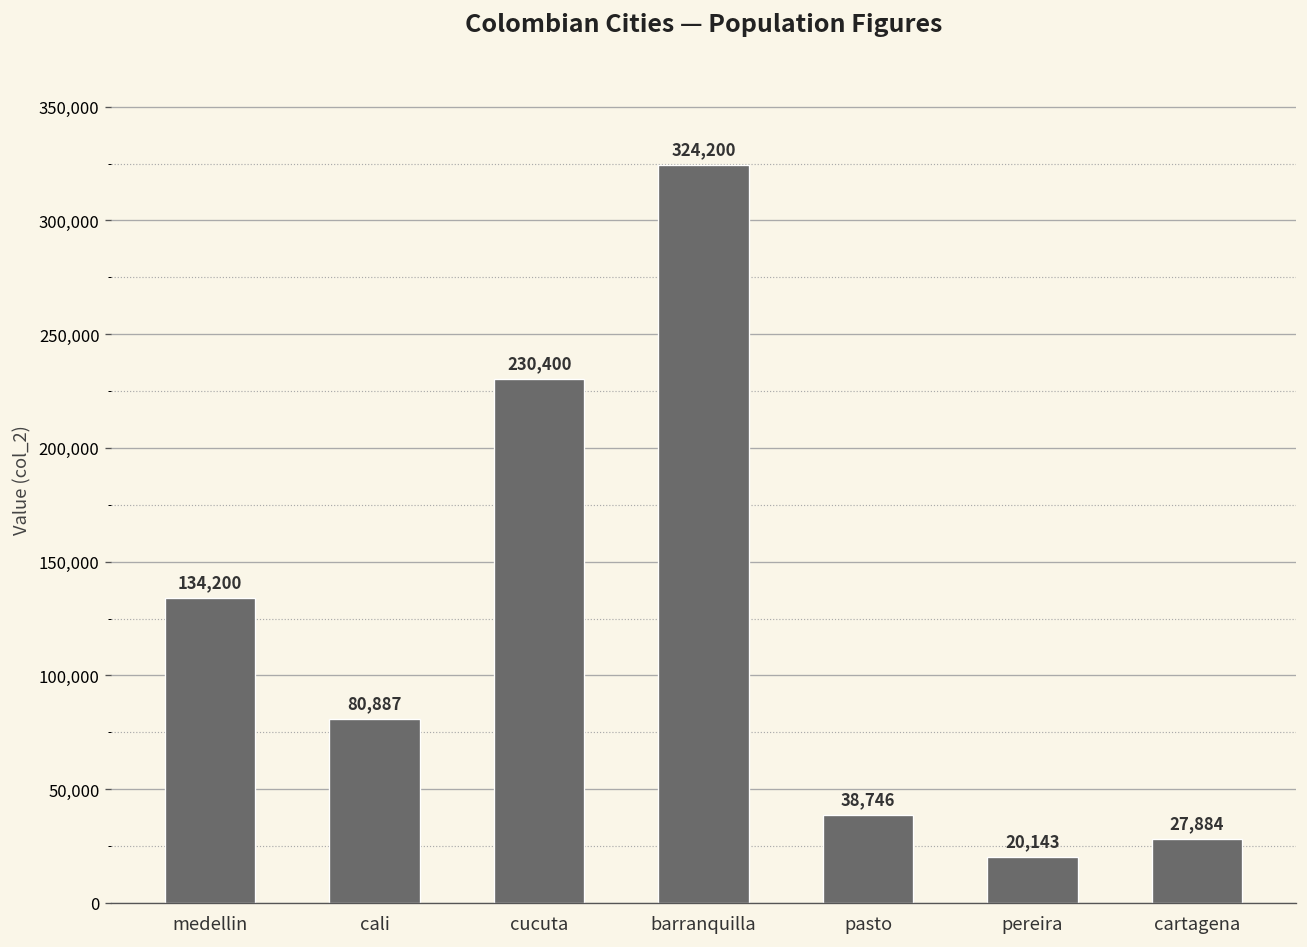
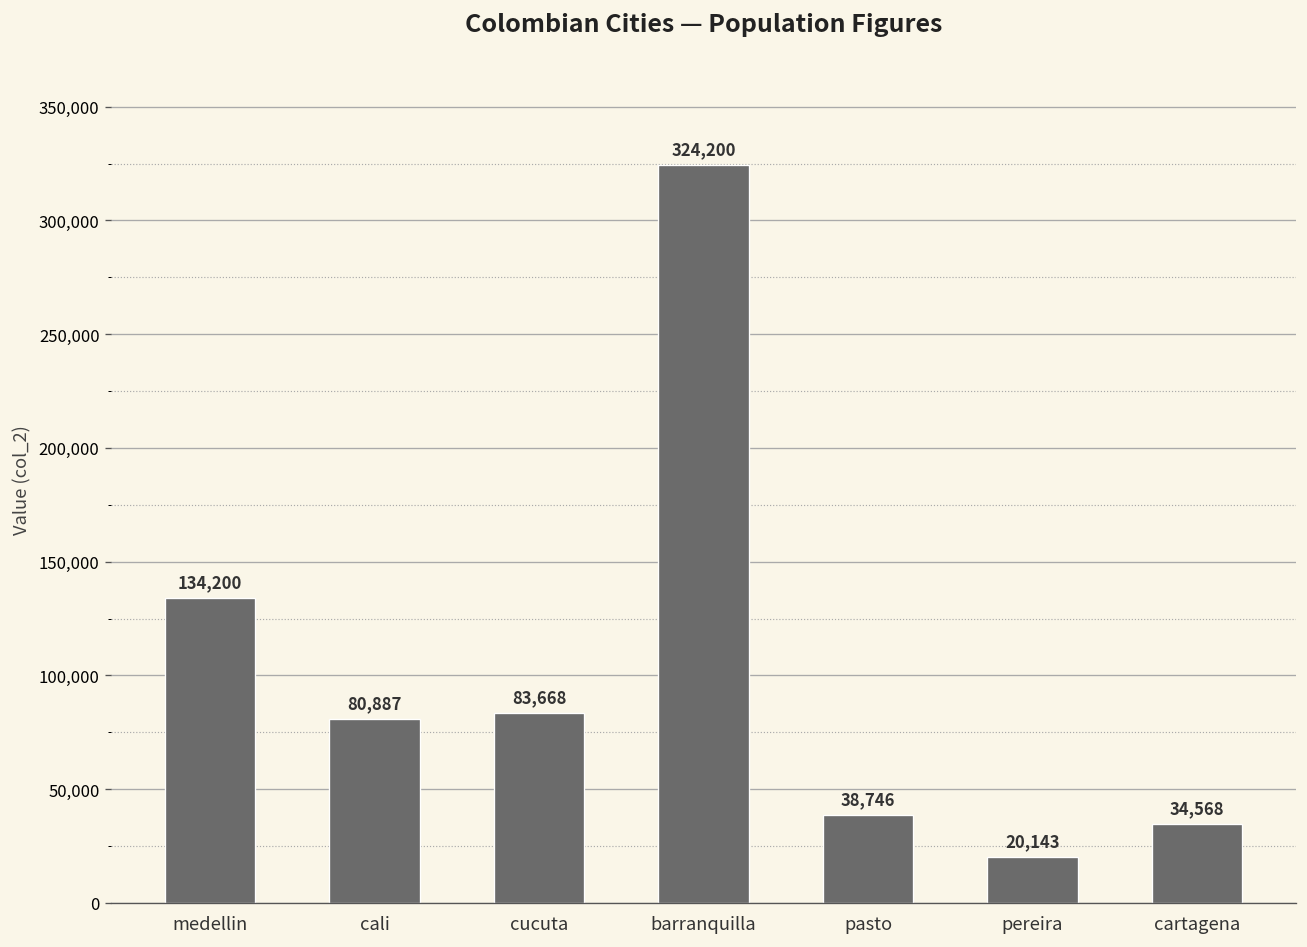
  {
    "medellin": "134,200",
    "cali": "80,887",
-   "cucuta": "230,400",
+   "cucuta": "83,668",
    "barranquilla": "324,200",
    "pasto": "38,746",
    "pereira": "20,143",
-   "cartagena": "27,884"
+   "cartagena": "34,568"
  }
